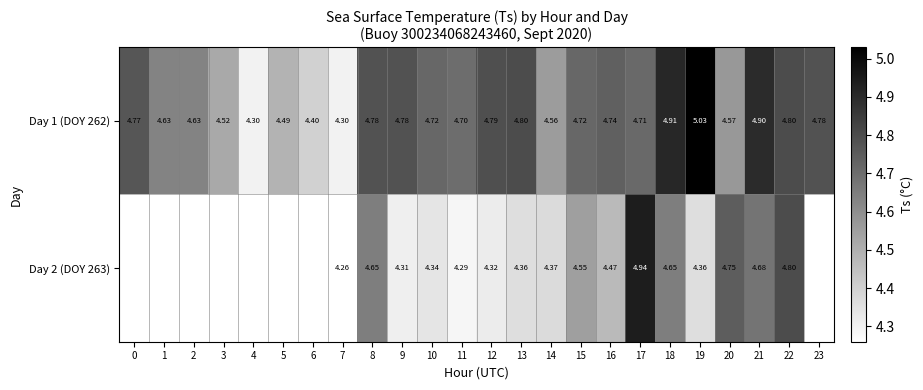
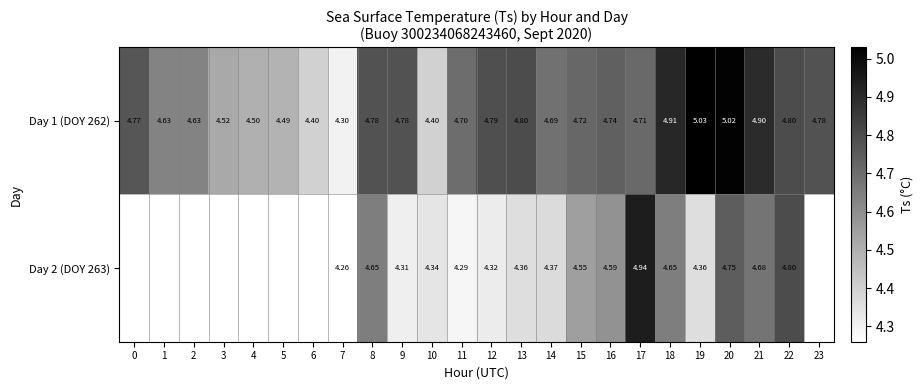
  {
    "Day 1 (DOY 262)": {
      "0": 4.77,
      "1": 4.63,
      "2": 4.63,
      "3": 4.52,
-     "4": 4.30,
+     "4": 4.50,
      "5": 4.49,
      "6": 4.40,
      "7": 4.30,
      "8": 4.78,
      "9": 4.78,
-     "10": 4.72,
+     "10": 4.40,
      "11": 4.70,
      "12": 4.79,
      "13": 4.80,
-     "14": 4.56,
+     "14": 4.69,
      "15": 4.72,
      "16": 4.74,
      "17": 4.71,
      "18": 4.91,
      "19": 5.03,
-     "20": 4.57,
+     "20": 5.02,
      "21": 4.90,
      "22": 4.80,
      "23": 4.78
    },
    "Day 2 (DOY 263)": {
      "7": 4.26,
      "8": 4.65,
      "9": 4.31,
      "10": 4.34,
      "11": 4.29,
      "12": 4.32,
      "13": 4.36,
      "14": 4.37,
      "15": 4.55,
-     "16": 4.47,
+     "16": 4.59,
      "17": 4.94,
      "18": 4.65,
      "19": 4.36,
      "20": 4.75,
      "21": 4.68,
      "22": 4.80
    }
  }
